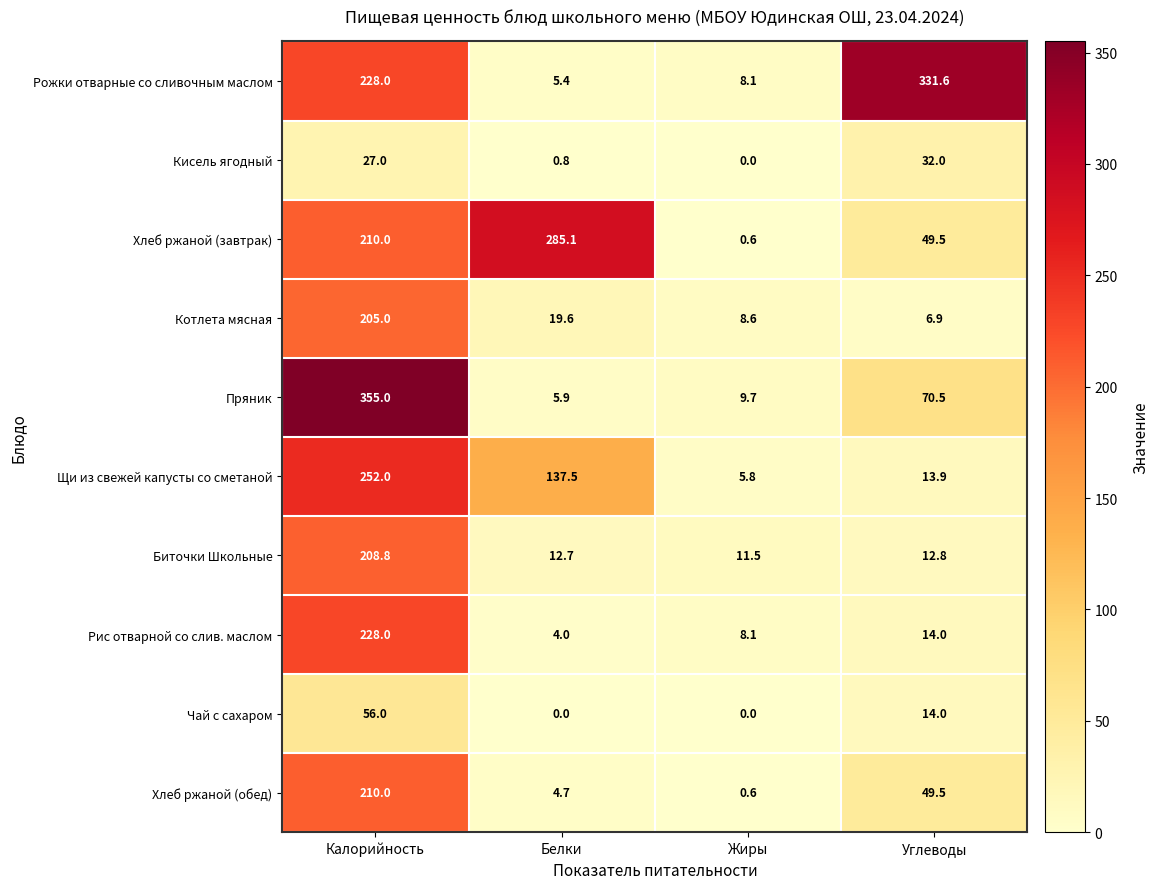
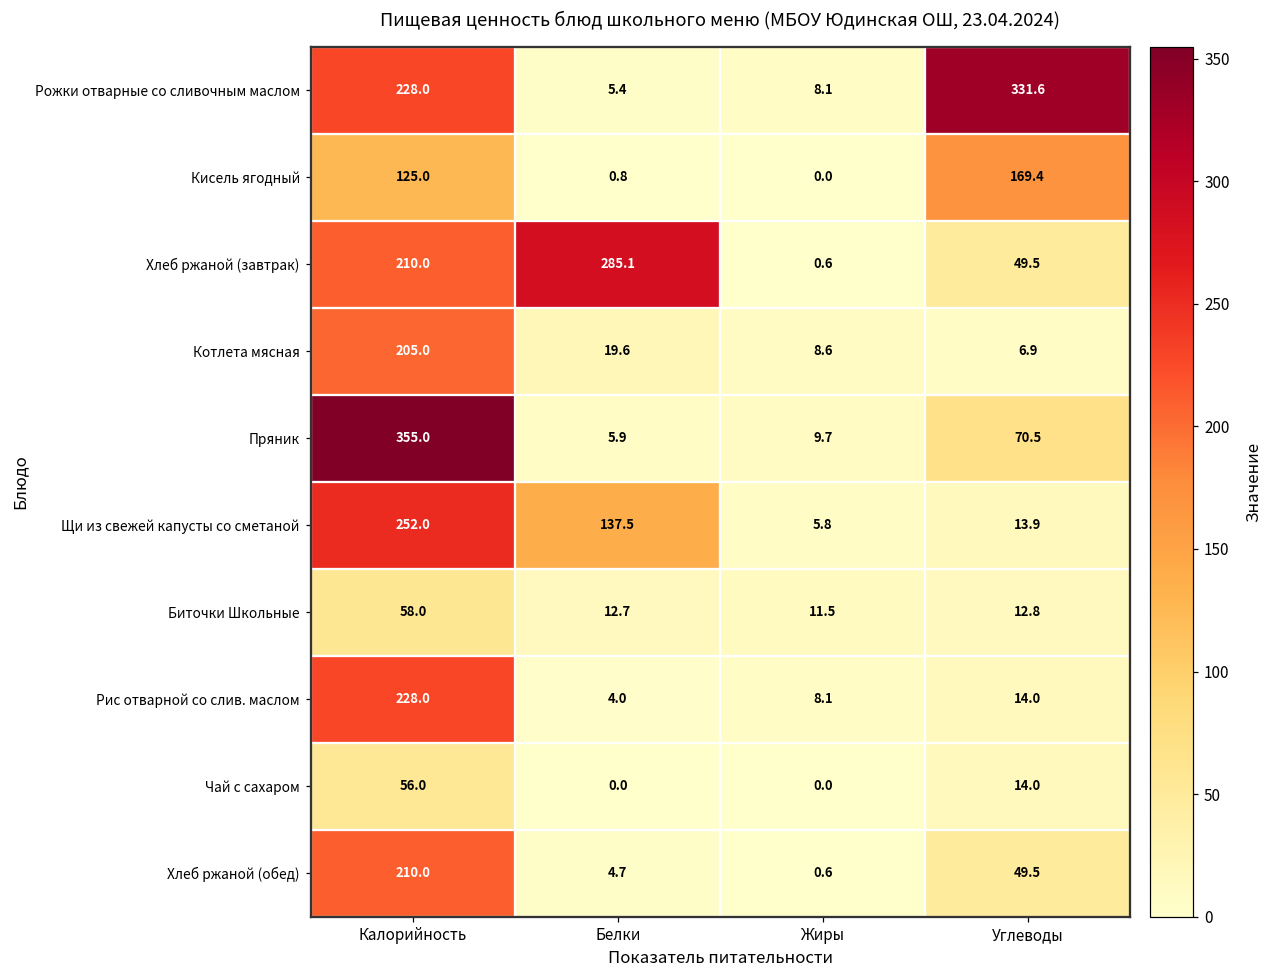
  {
    "Рожки отварные со сливочным маслом": {
      "Калорийность": 228.0,
      "Белки": 5.4,
      "Жиры": 8.1,
      "Углеводы": 331.6
    },
    "Кисель ягодный": {
-     "Калорийность": 27.0,
+     "Калорийность": 125.0,
      "Белки": 0.8,
      "Жиры": 0.0,
-     "Углеводы": 32.0
+     "Углеводы": 169.4
    },
    "Хлеб ржаной (завтрак)": {
      "Калорийность": 210.0,
      "Белки": 285.1,
      "Жиры": 0.6,
      "Углеводы": 49.5
    },
    "Котлета мясная": {
      "Калорийность": 205.0,
      "Белки": 19.6,
      "Жиры": 8.6,
      "Углеводы": 6.9
    },
    "Пряник": {
      "Калорийность": 355.0,
      "Белки": 5.9,
      "Жиры": 9.7,
      "Углеводы": 70.5
    },
    "Щи из свежей капусты со сметаной": {
      "Калорийность": 252.0,
      "Белки": 137.5,
      "Жиры": 5.8,
      "Углеводы": 13.9
    },
    "Биточки Школьные": {
-     "Калорийность": 208.8,
+     "Калорийность": 58.0,
      "Белки": 12.7,
      "Жиры": 11.5,
      "Углеводы": 12.8
    },
    "Рис отварной со слив. маслом": {
      "Калорийность": 228.0,
      "Белки": 4.0,
      "Жиры": 8.1,
      "Углеводы": 14.0
    },
    "Чай с сахаром": {
      "Калорийность": 56.0,
      "Белки": 0.0,
      "Жиры": 0.0,
      "Углеводы": 14.0
    },
    "Хлеб ржаной (обед)": {
      "Калорийность": 210.0,
      "Белки": 4.7,
      "Жиры": 0.6,
      "Углеводы": 49.5
    }
  }
